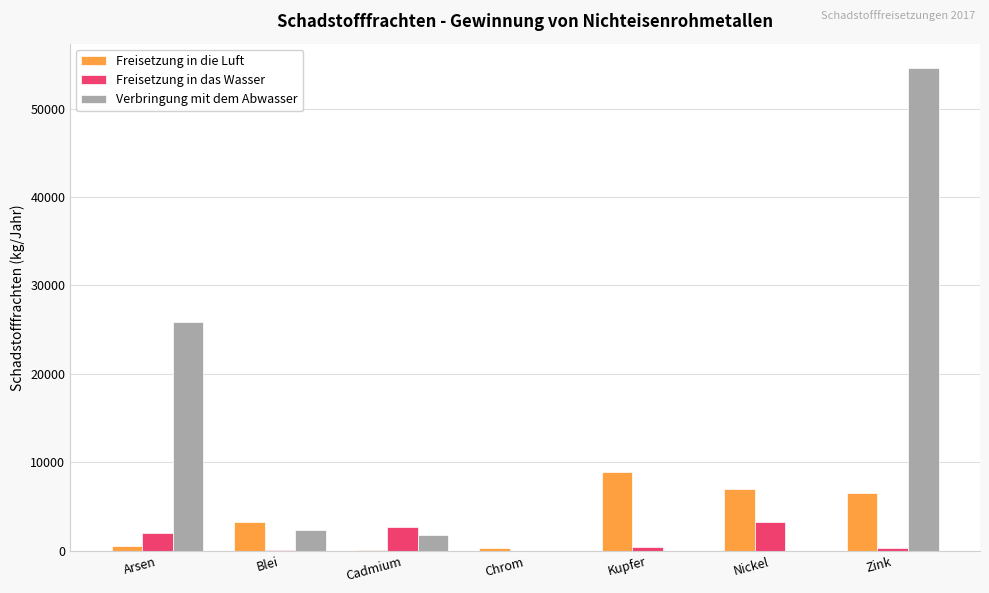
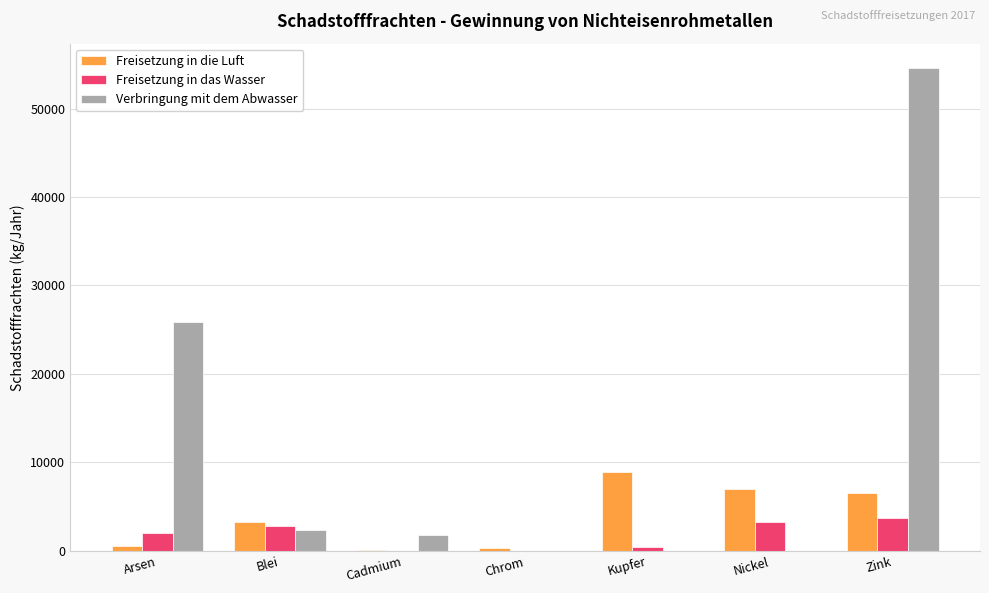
  {
    "Freisetzung in die Luft": {
      "Arsen": 1000,
      "Blei": 3000,
      "Chrom": 0,
      "Kupfer": 9000,
      "Nickel": 7000,
      "Zink": 7000
    },
    "Freisetzung in das Wasser": {
      "Arsen": 2000,
-     "Blei": 0,
-     "Cadmium": 3000,
+     "Blei": 3000,
+     "Cadmium": 0,
      "Chrom": 0,
      "Kupfer": 0,
      "Nickel": 3000,
-     "Zink": 0
+     "Zink": 4000
    },
    "Verbringung mit dem Abwasser": {
      "Arsen": 26000,
      "Blei": 2000,
      "Cadmium": 2000,
      "Chrom": 0,
      "Kupfer": 0,
      "Nickel": 0,
      "Zink": 55000
    }
  }
